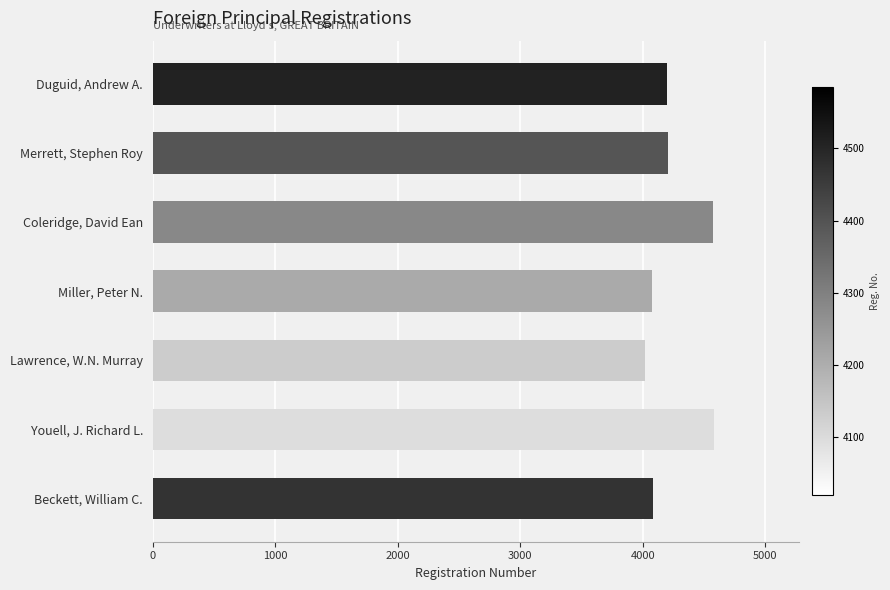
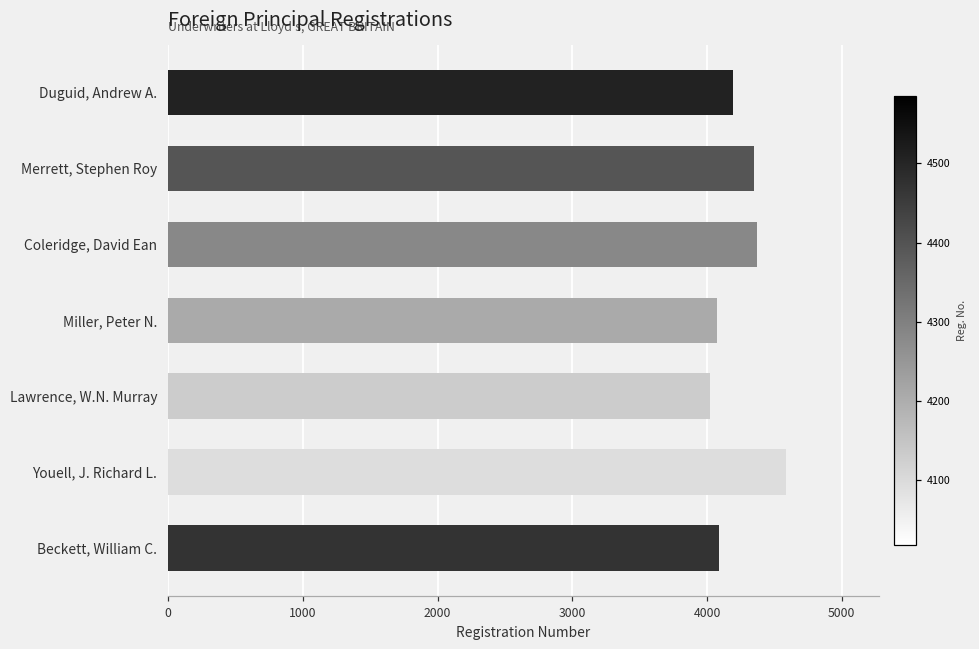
  {
    "Duguid, Andrew A.": 4200,
-   "Merrett, Stephen Roy": 4210,
-   "Coleridge, David Ean": 4570,
+   "Merrett, Stephen Roy": 4350,
+   "Coleridge, David Ean": 4370,
    "Miller, Peter N.": 4070,
    "Lawrence, W.N. Murray": 4020,
    "Youell, J. Richard L.": 4590,
    "Beckett, William C.": 4090
  }
